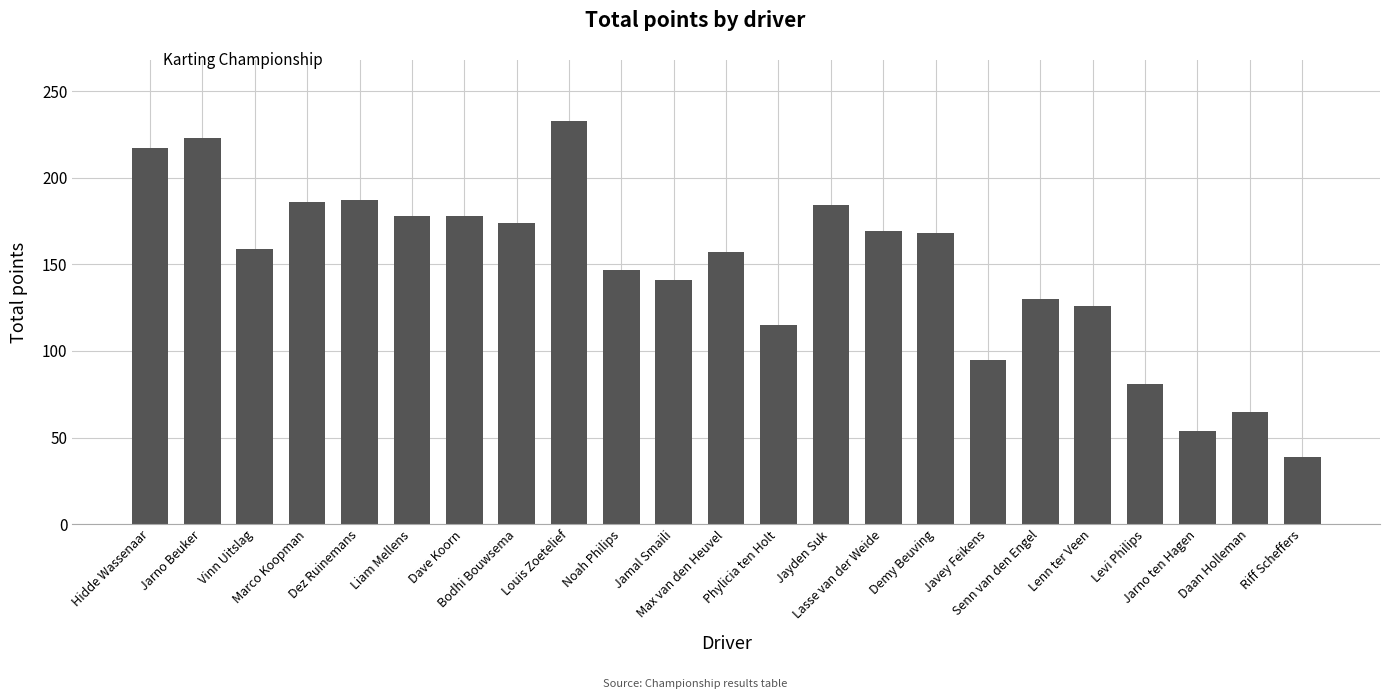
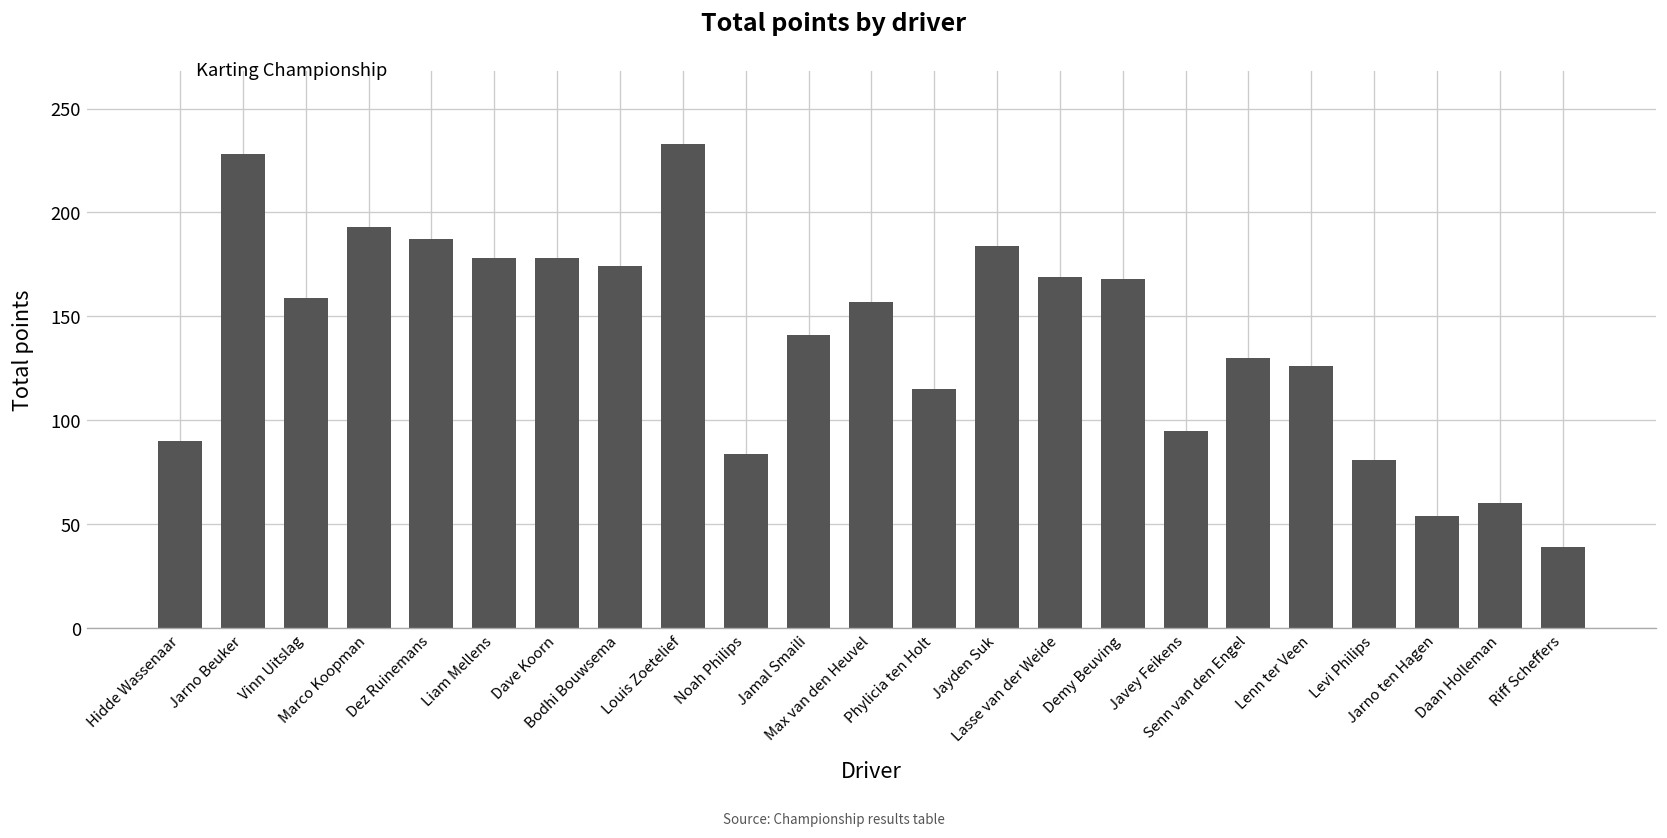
  {
-   "Hidde Wassenaar": 217,
-   "Jarno Beuker": 223,
+   "Hidde Wassenaar": 90,
+   "Jarno Beuker": 228,
    "Vinn Uitslag": 159,
-   "Marco Koopman": 186,
+   "Marco Koopman": 193,
    "Dez Ruinemans": 187,
    "Liam Mellens": 178,
    "Dave Koorn": 178,
    "Bodhi Bouwsema": 174,
    "Louis Zoetelief": 233,
-   "Noah Philips": 147,
+   "Noah Philips": 84,
    "Jamal Smaili": 141,
    "Max van den Heuvel": 157,
    "Phylicia ten Holt": 115,
    "Jayden Suk": 184,
    "Lasse van der Weide": 169,
    "Demy Beuving": 168,
    "Javey Feikens": 95,
    "Senn van den Engel": 130,
    "Lenn ter Veen": 126,
    "Levi Philips": 81,
    "Jarno ten Hagen": 54,
-   "Daan Holleman": 65,
+   "Daan Holleman": 60,
    "Riff Scheffers": 39
  }
